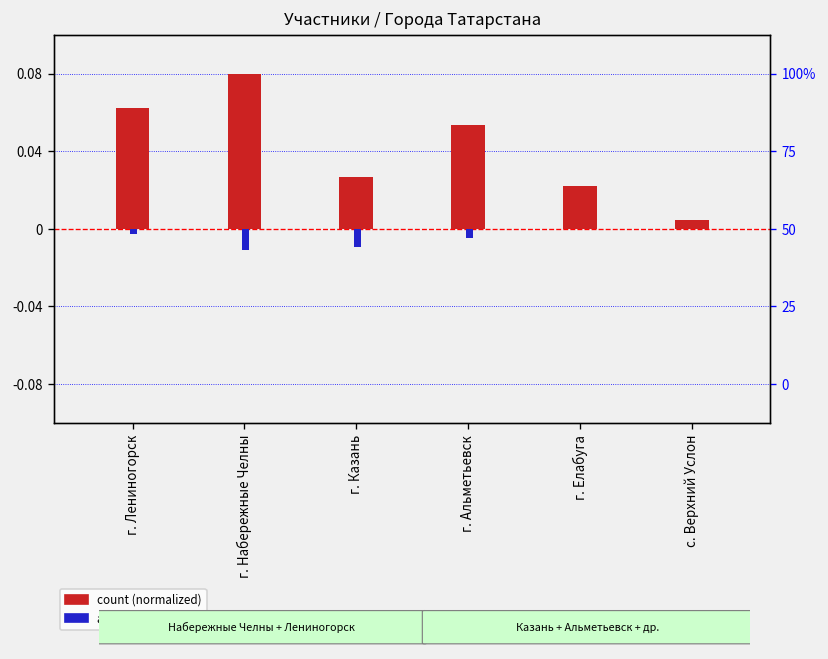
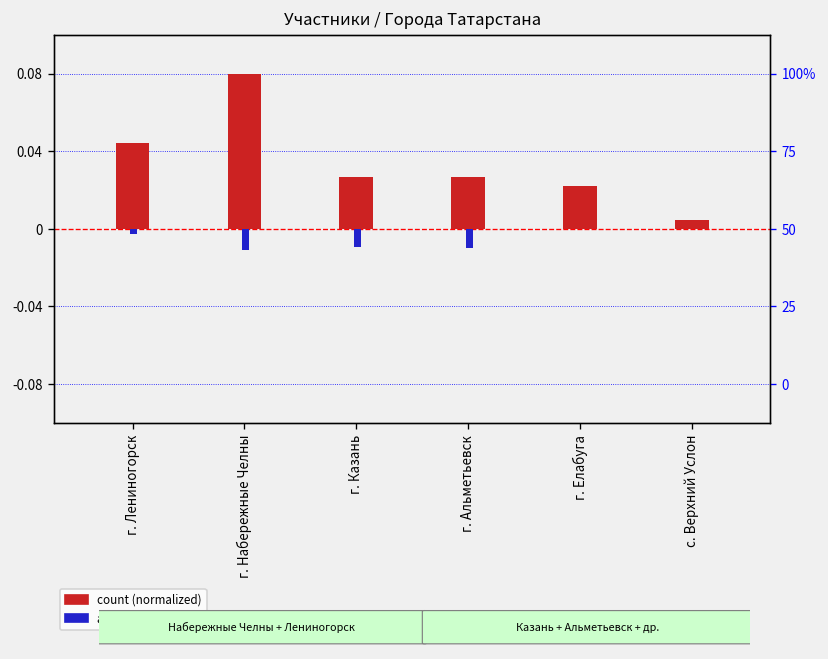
  {
    "count (normalized)": {
-     "г. Лениногорск": 0.062,
+     "г. Лениногорск": 0.044,
      "г. Набережные Челны": 0.080,
      "г. Казань": 0.027,
-     "г. Альметьевск": 0.053,
+     "г. Альметьевск": 0.027,
      "г. Елабуга": 0.022,
      "с. Верхний Услон": 0.004
    },
    "avg age deviation": {
      "г. Лениногорск": -0.003,
      "г. Набережные Челны": -0.011,
      "г. Казань": -0.010,
-     "г. Альметьевск": -0.005,
+     "г. Альметьевск": -0.010,
      "г. Елабуга": 0.000,
      "с. Верхний Услон": 0.000
    }
  }
